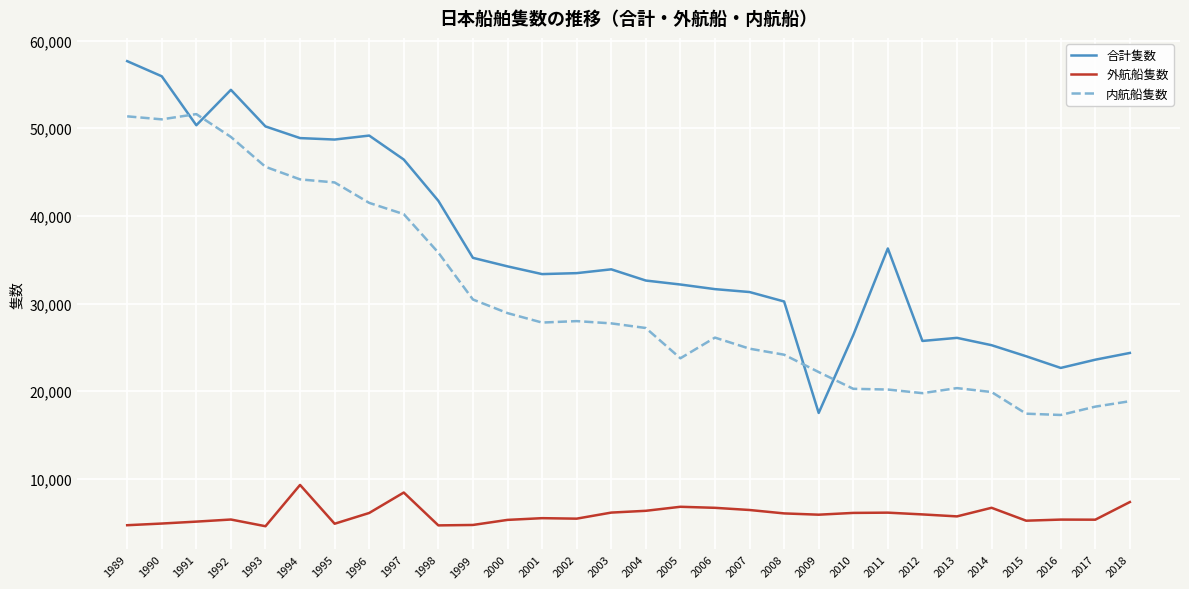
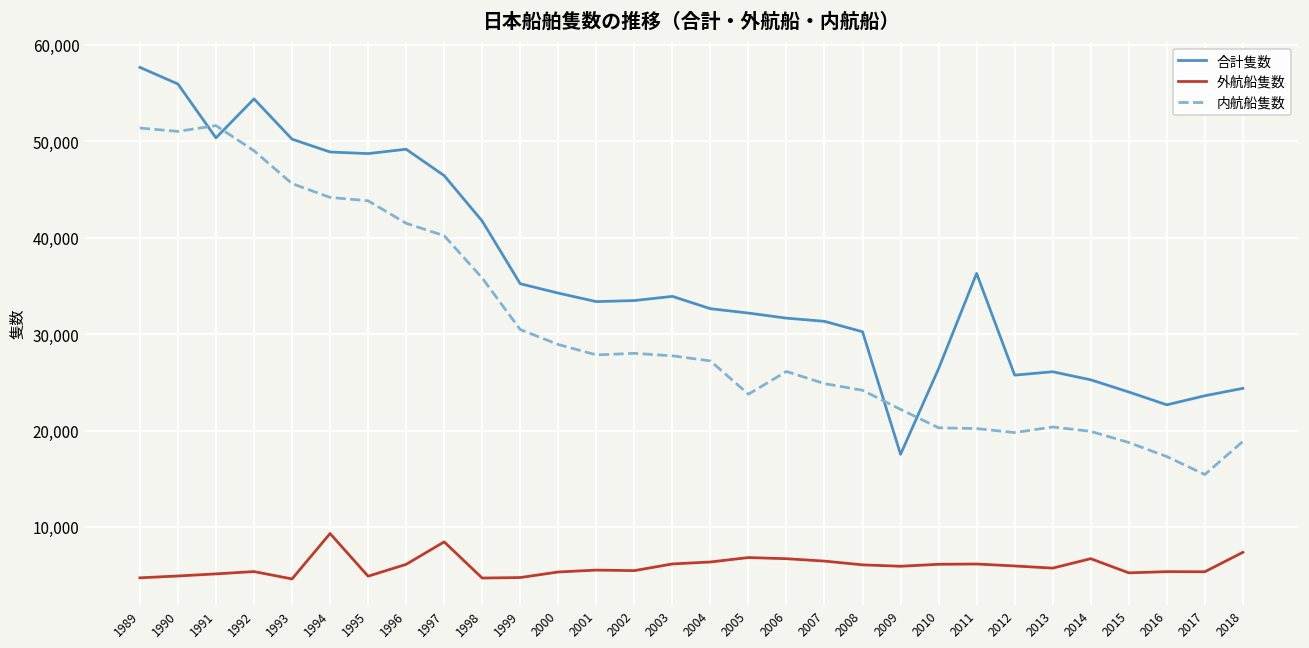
  {
    "合計隻数": {
      "1989": "58,000",
      "1990": "56,000",
      "1991": "50,000",
      "1992": "54,000",
      "1993": "50,000",
      "1994": "49,000",
      "1995": "49,000",
      "1996": "49,000",
      "1997": "46,000",
      "1998": "42,000",
      "1999": "35,000",
      "2000": "34,000",
      "2001": "33,000",
      "2002": "33,000",
      "2003": "34,000",
      "2004": "33,000",
      "2005": "32,000",
      "2006": "32,000",
      "2007": "31,000",
      "2008": "30,000",
      "2009": "18,000",
      "2010": "26,000",
      "2011": "36,000",
      "2012": "26,000",
      "2013": "26,000",
      "2014": "25,000",
      "2015": "24,000",
      "2016": "23,000",
      "2017": "24,000",
      "2018": "24,000"
    },
    "外航船隻数": {
      "1989": "5,000",
      "1990": "5,000",
      "1991": "5,000",
      "1992": "5,000",
      "1993": "5,000",
      "1994": "9,000",
      "1995": "5,000",
      "1996": "6,000",
      "1997": "8,000",
      "1998": "5,000",
      "1999": "5,000",
      "2000": "5,000",
      "2001": "6,000",
      "2002": "5,000",
      "2003": "6,000",
      "2004": "6,000",
      "2005": "7,000",
      "2006": "7,000",
      "2007": "6,000",
      "2008": "6,000",
      "2009": "6,000",
      "2010": "6,000",
      "2011": "6,000",
      "2012": "6,000",
      "2013": "6,000",
      "2014": "7,000",
      "2015": "5,000",
      "2016": "5,000",
      "2017": "5,000",
      "2018": "7,000"
    },
    "内航船隻数": {
      "1989": "51,000",
      "1990": "51,000",
      "1991": "52,000",
      "1992": "49,000",
      "1993": "46,000",
      "1994": "44,000",
      "1995": "44,000",
      "1996": "41,000",
      "1997": "40,000",
      "1998": "36,000",
      "1999": "30,000",
      "2000": "29,000",
      "2001": "28,000",
      "2002": "28,000",
      "2003": "28,000",
      "2004": "27,000",
      "2005": "24,000",
      "2006": "26,000",
      "2007": "25,000",
      "2008": "24,000",
      "2009": "22,000",
      "2010": "20,000",
      "2011": "20,000",
      "2012": "20,000",
      "2013": "20,000",
      "2014": "20,000",
-     "2015": "17,000",
+     "2015": "19,000",
      "2016": "17,000",
-     "2017": "18,000",
+     "2017": "15,000",
      "2018": "19,000"
    }
  }
